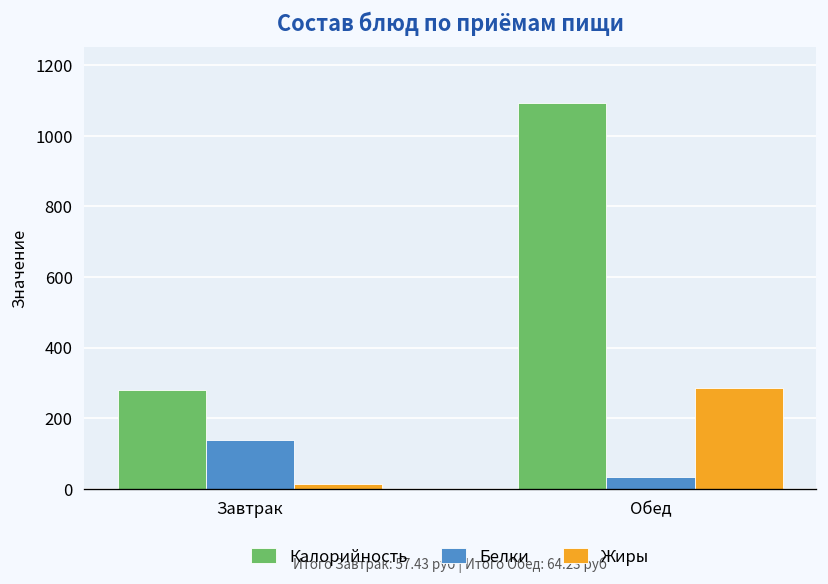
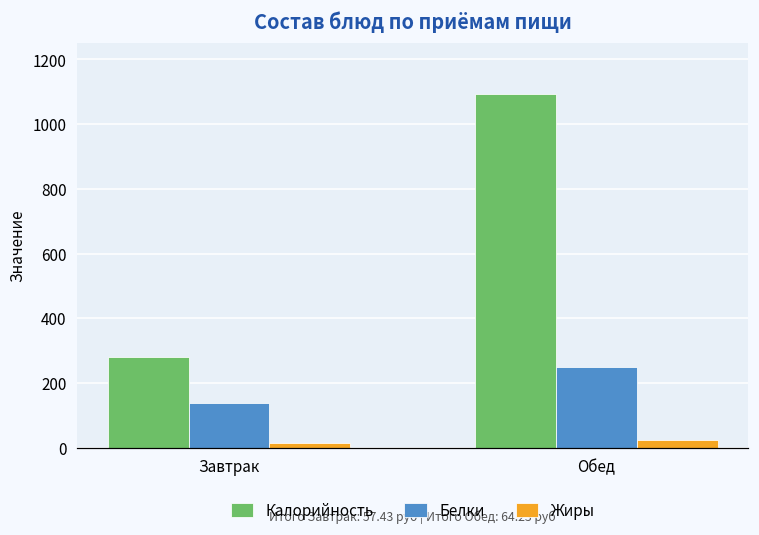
  {
    "Калорийность": {
      "Завтрак": 280,
      "Обед": 1090
    },
    "Белки": {
      "Завтрак": 140,
-     "Обед": 30
+     "Обед": 250
    },
    "Жиры": {
      "Завтрак": 10,
-     "Обед": 290
+     "Обед": 20
    }
  }
